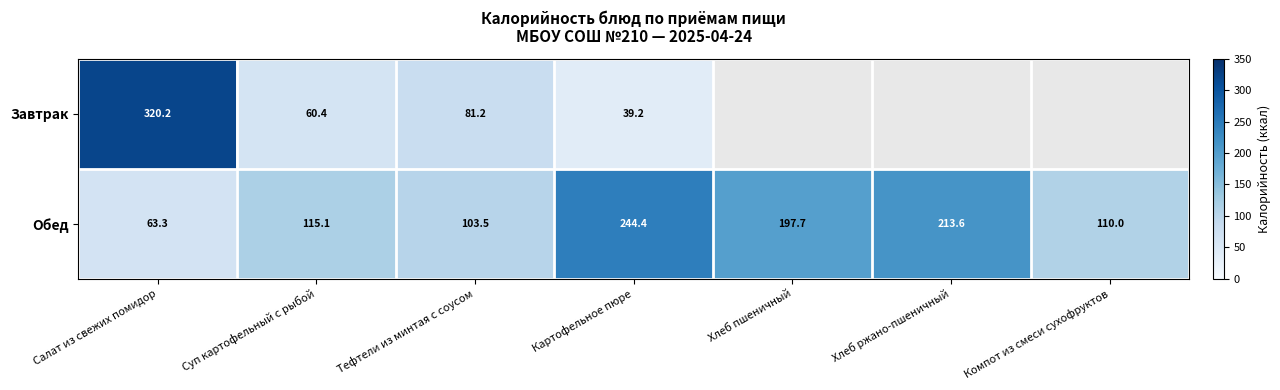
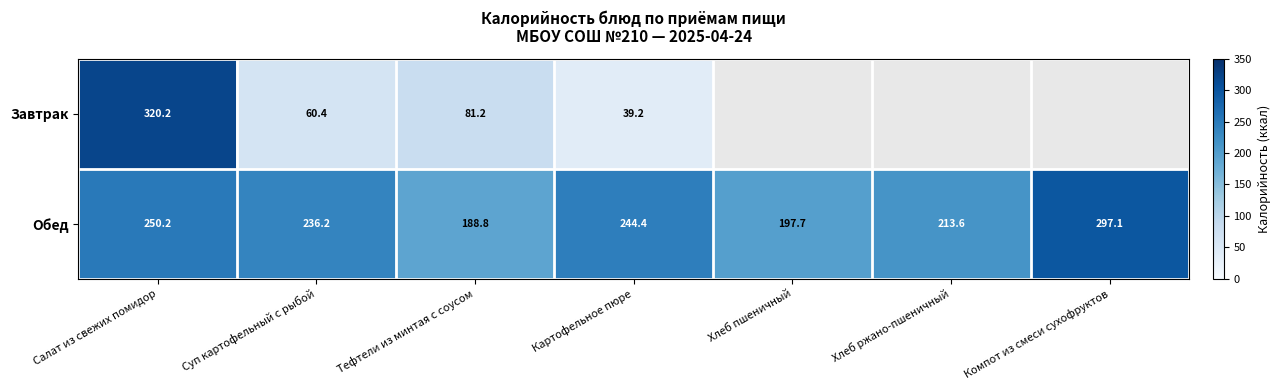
  {
    "Завтрак": {
      "Салат из свежих помидор": 320.2,
      "Суп картофельный с рыбой": 60.4,
      "Тефтели из минтая с соусом": 81.2,
      "Картофельное пюре": 39.2
    },
    "Обед": {
-     "Салат из свежих помидор": 63.3,
-     "Суп картофельный с рыбой": 115.1,
-     "Тефтели из минтая с соусом": 103.5,
+     "Салат из свежих помидор": 250.2,
+     "Суп картофельный с рыбой": 236.2,
+     "Тефтели из минтая с соусом": 188.8,
      "Картофельное пюре": 244.4,
      "Хлеб пшеничный": 197.7,
      "Хлеб ржано-пшеничный": 213.6,
-     "Компот из смеси сухофруктов": 110.0
+     "Компот из смеси сухофруктов": 297.1
    }
  }
